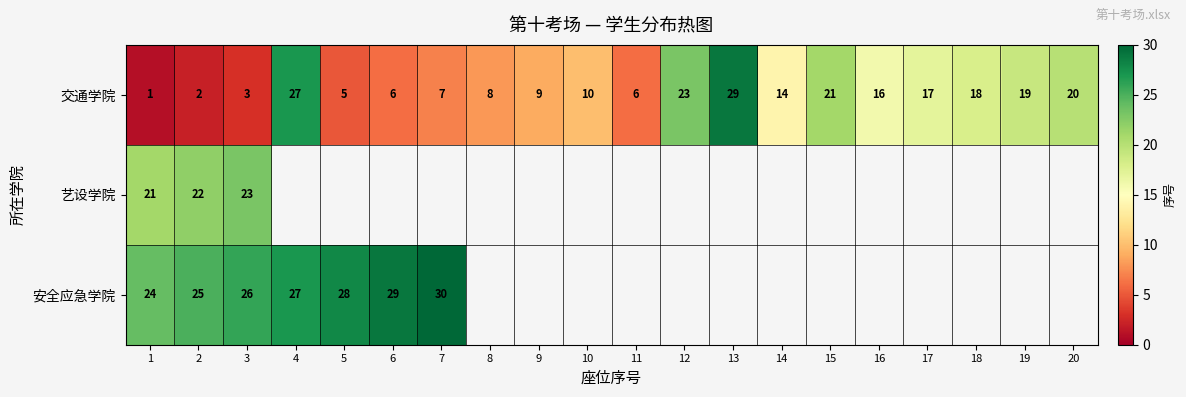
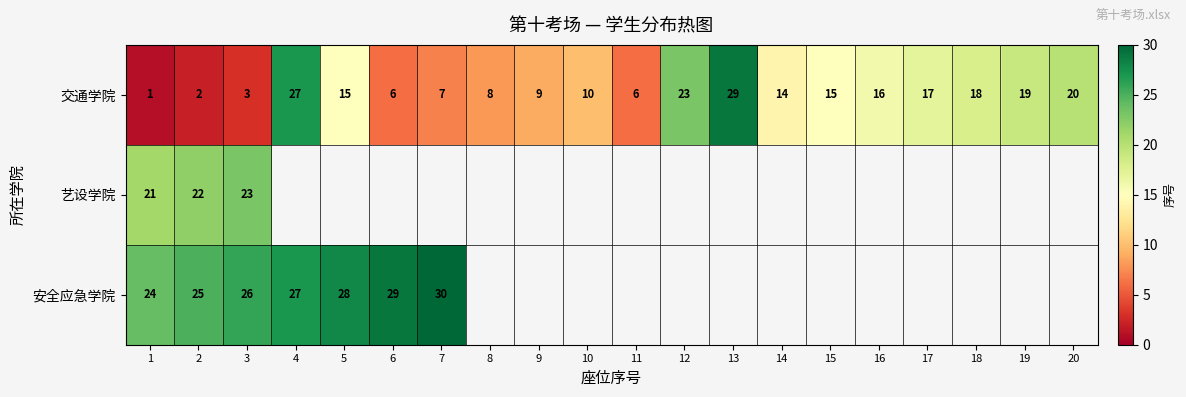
  {
    "交通学院": {
      "1": 1,
      "2": 2,
      "3": 3,
      "4": 27,
-     "5": 5,
+     "5": 15,
      "6": 6,
      "7": 7,
      "8": 8,
      "9": 9,
      "10": 10,
      "11": 6,
      "12": 23,
      "13": 29,
      "14": 14,
-     "15": 21,
+     "15": 15,
      "16": 16,
      "17": 17,
      "18": 18,
      "19": 19,
      "20": 20
    },
    "艺设学院": {
      "1": 21,
      "2": 22,
      "3": 23
    },
    "安全应急学院": {
      "1": 24,
      "2": 25,
      "3": 26,
      "4": 27,
      "5": 28,
      "6": 29,
      "7": 30
    }
  }
